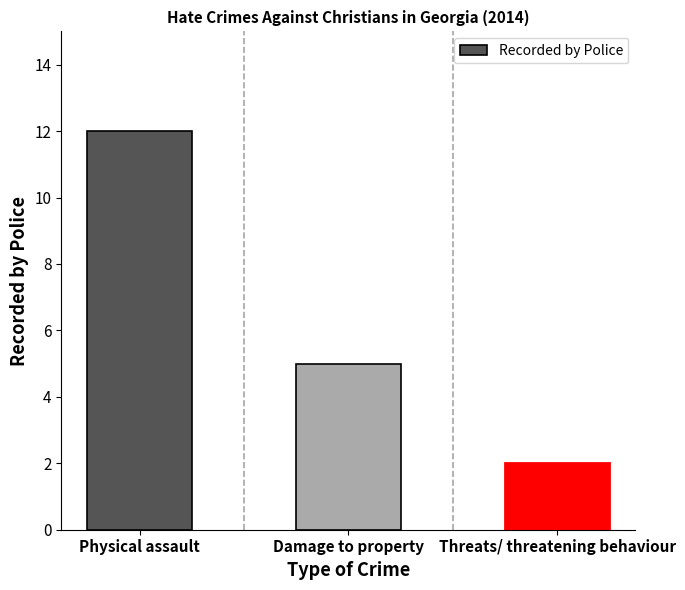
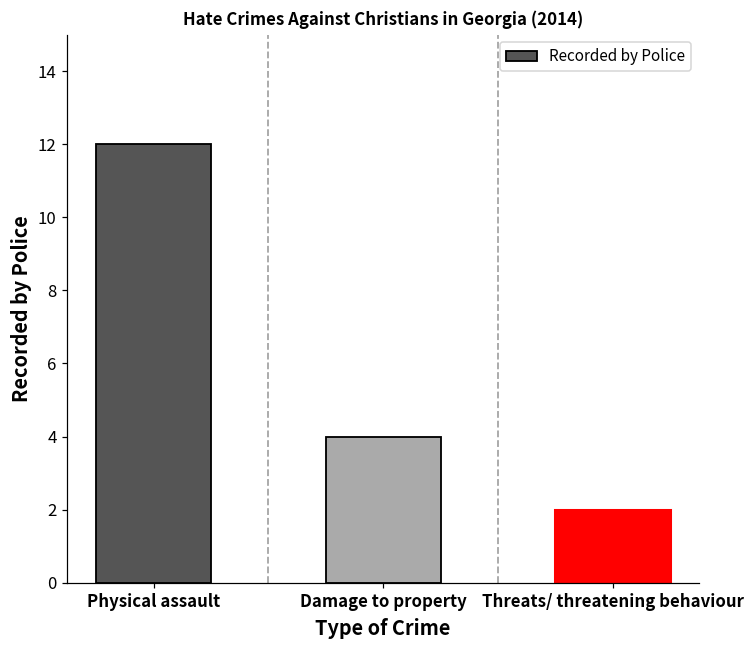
  {
    "Physical assault": 12,
-   "Damage to property": 5,
+   "Damage to property": 4,
    "Threats/ threatening behaviour": 2
  }
